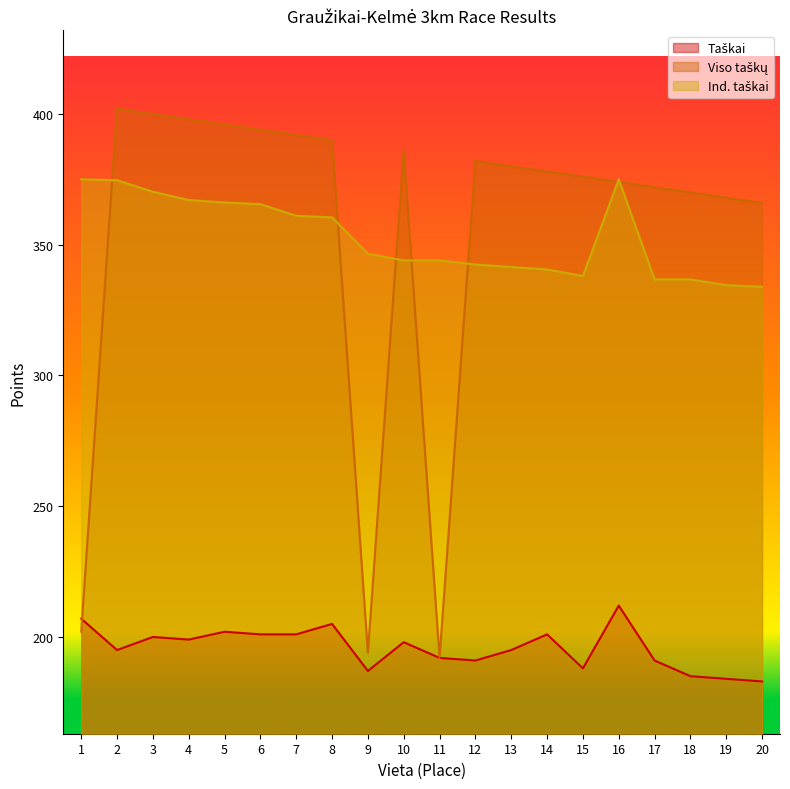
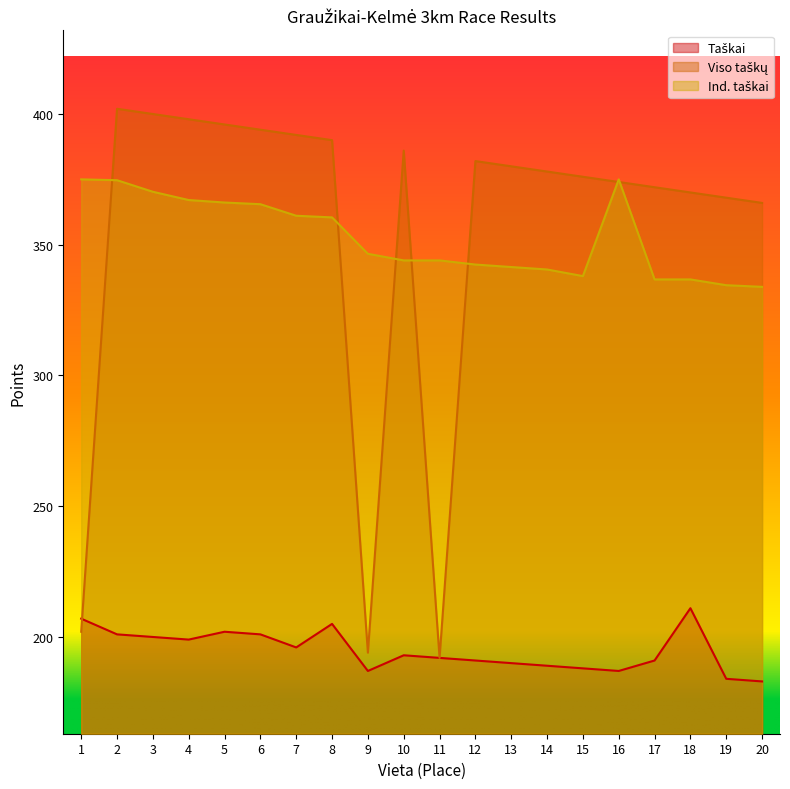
  {
    "Taškai": {
      "1": 207,
-     "2": 195,
+     "2": 201,
      "3": 200,
      "4": 199,
      "5": 202,
      "6": 201,
-     "7": 201,
+     "7": 196,
      "8": 205,
      "9": 187,
-     "10": 198,
+     "10": 193,
      "12": 191,
-     "13": 195,
-     "14": 201,
+     "13": 190,
+     "14": 189,
      "15": 188,
-     "16": 212,
+     "16": 187,
      "17": 191,
-     "18": 185,
+     "18": 211,
      "19": 184,
      "20": 183
    }
  }
